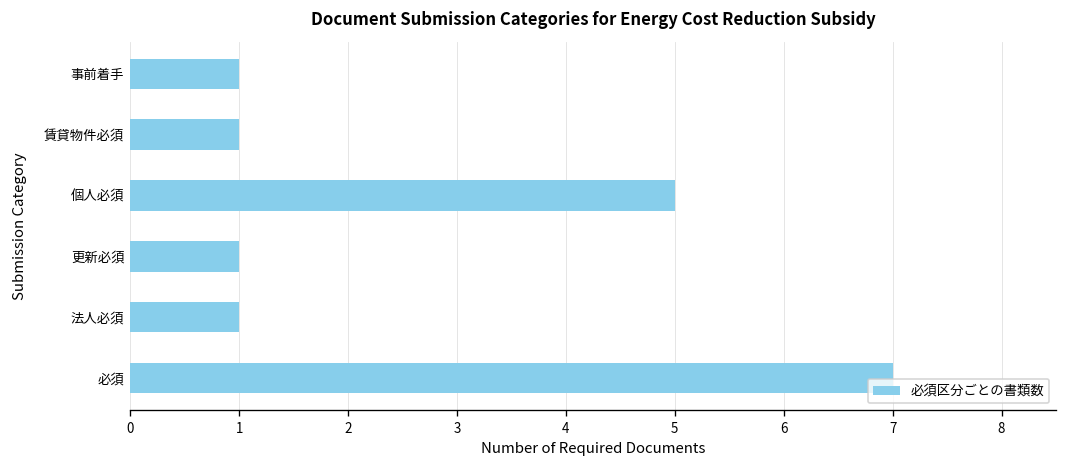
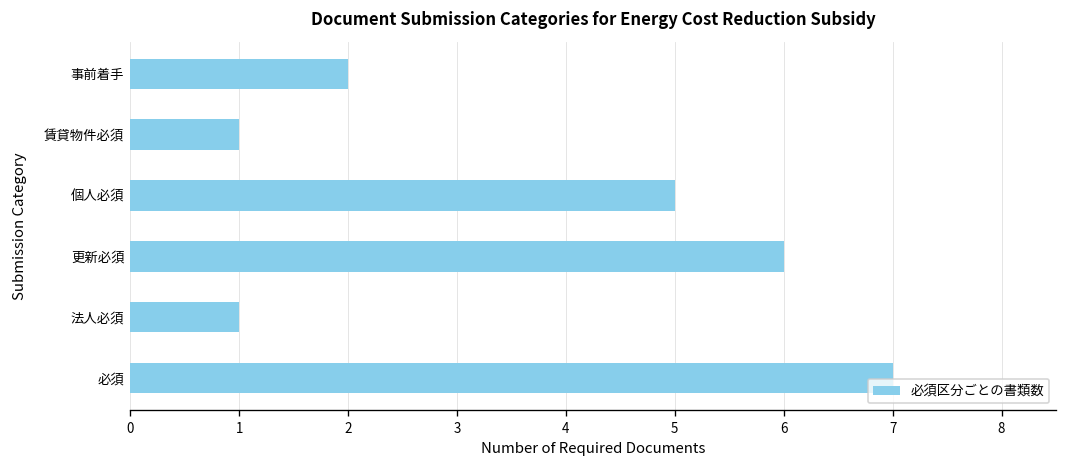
  {
-   "事前着手": 1,
+   "事前着手": 2,
    "賃貸物件必須": 1,
    "個人必須": 5,
-   "更新必須": 1,
+   "更新必須": 6,
    "法人必須": 1,
    "必須": 7
  }
